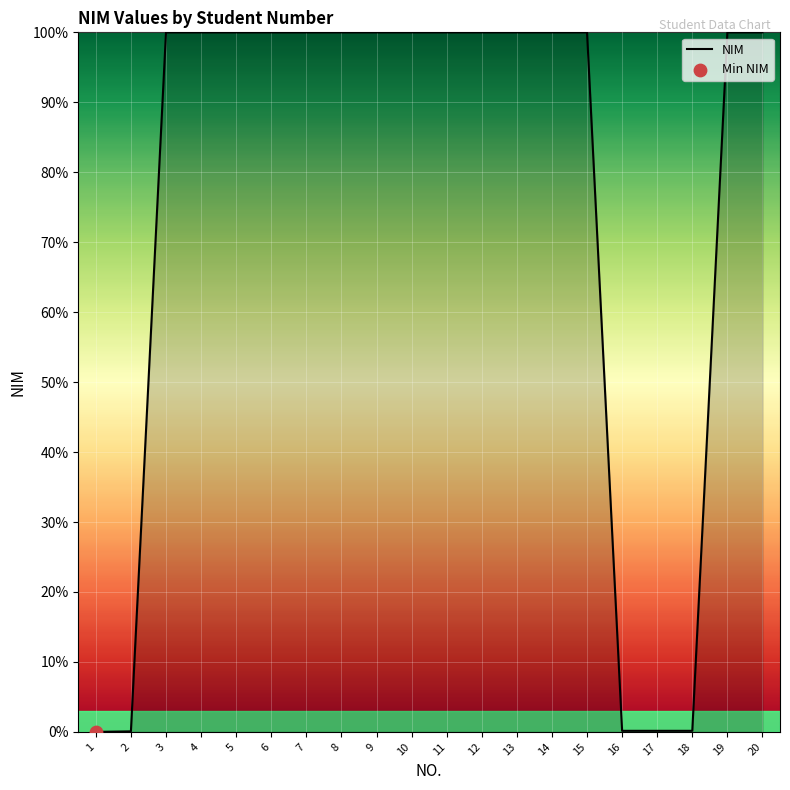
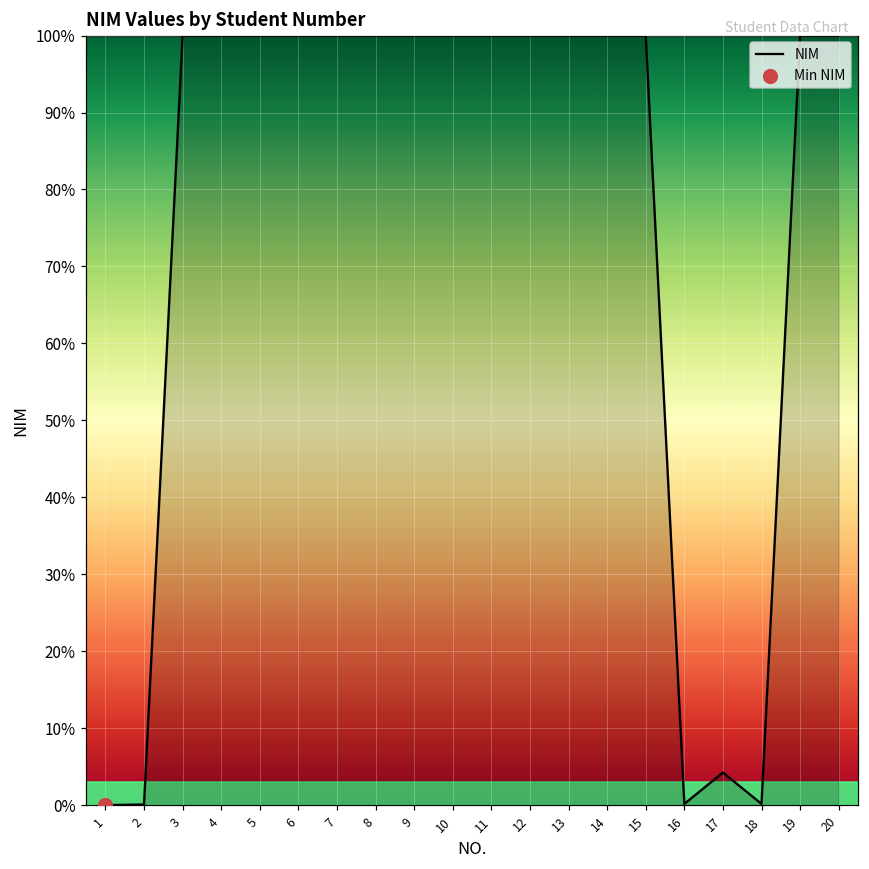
  {
    "NIM": {
      "2": "0%",
      "3": "100%",
      "4": "100%",
      "5": "100%",
      "6": "100%",
      "7": "100%",
      "8": "100%",
      "9": "100%",
      "10": "100%",
      "11": "100%",
      "12": "100%",
      "13": "100%",
      "14": "100%",
      "15": "100%",
      "16": "0%",
-     "17": "0%",
+     "17": "4%",
      "18": "0%",
      "19": "100%",
      "20": "100%"
    }
  }
